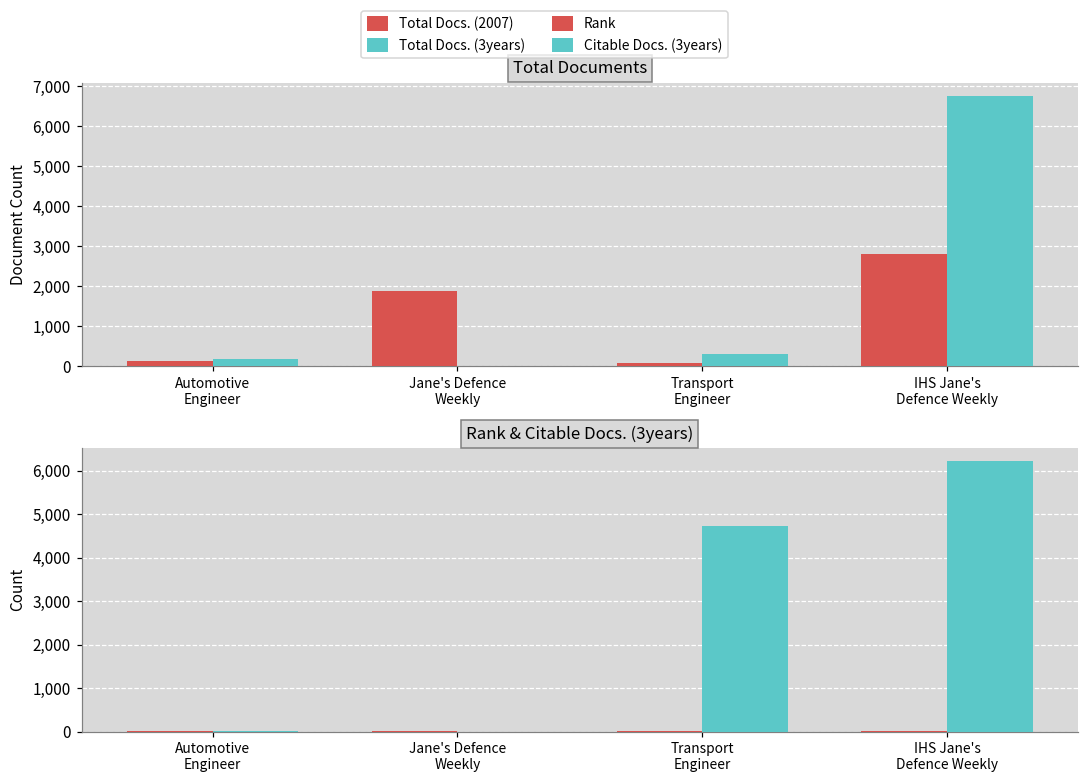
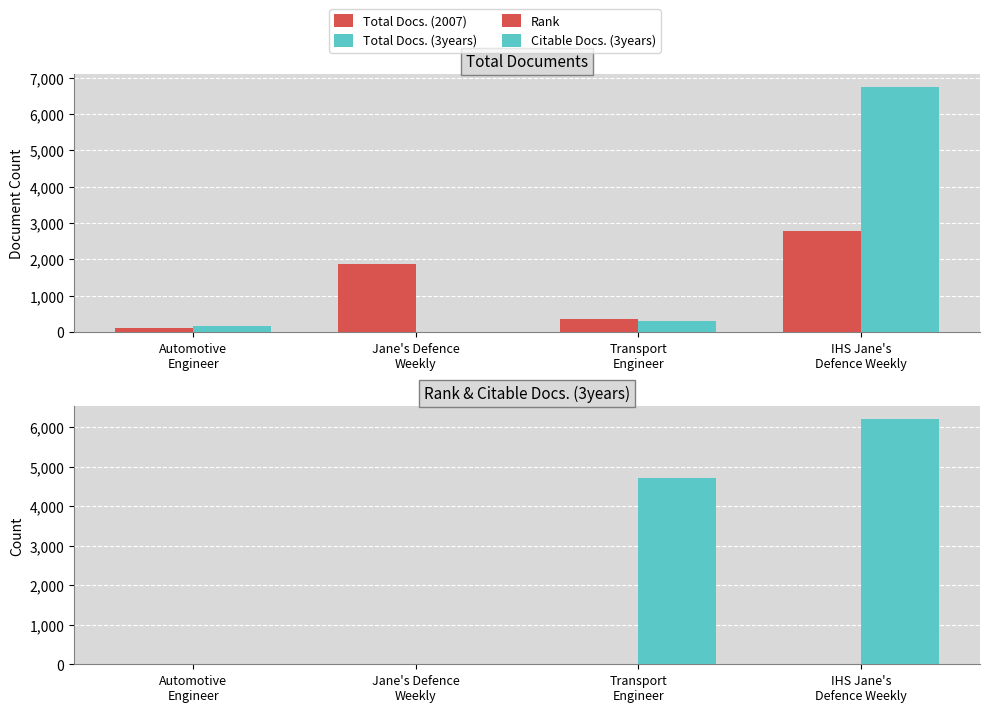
  {
    "Total Documents": {
      "Total Docs. (2007)": {
        "Automotive Engineer": "100",
        "Jane's Defence Weekly": "1,900",
-       "Transport Engineer": "100",
+       "Transport Engineer": "400",
        "IHS Jane's Defence Weekly": "2,800"
      },
      "Total Docs. (3years)": {
        "Automotive Engineer": "200",
        "Jane's Defence Weekly": "0",
        "Transport Engineer": "300",
        "IHS Jane's Defence Weekly": "6,800"
      }
    },
    "Rank & Citable Docs. (3years)": {
      "Citable Docs. (3years)": {
        "Jane's Defence Weekly": "0",
        "Transport Engineer": "4,700",
        "IHS Jane's Defence Weekly": "6,200"
      }
    }
  }
